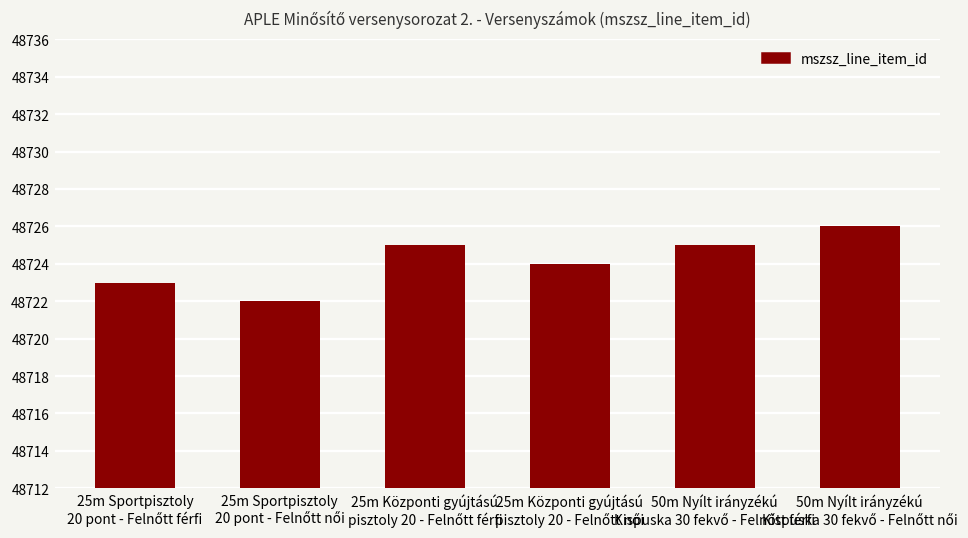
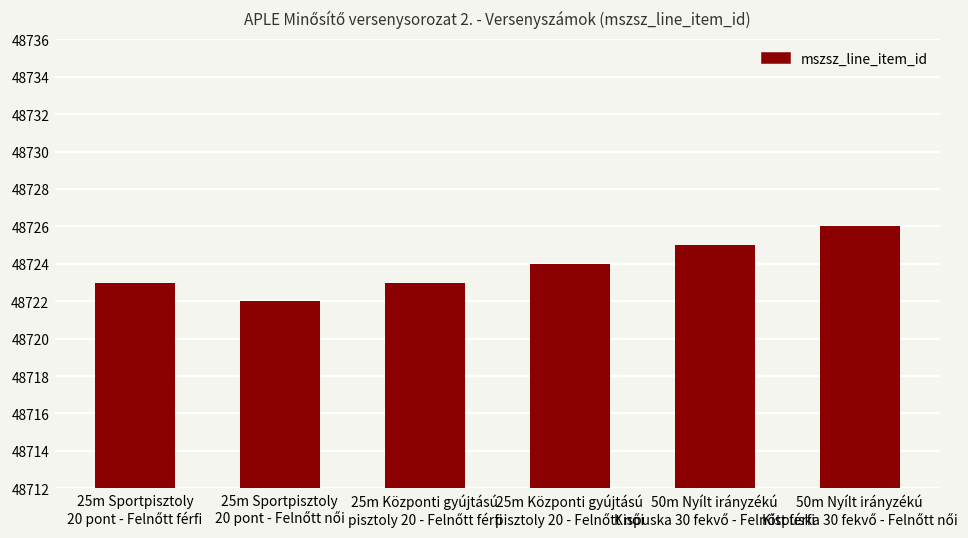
  {
    "25m Sportpisztoly 20 pont - Felnőtt férfi": 48723,
    "25m Sportpisztoly 20 pont - Felnőtt női": 48722,
-   "25m Központi gyújtású pisztoly 20 - Felnőtt férfi": 48725
+   "25m Központi gyújtású pisztoly 20 - Felnőtt férfi": 48723
  }
